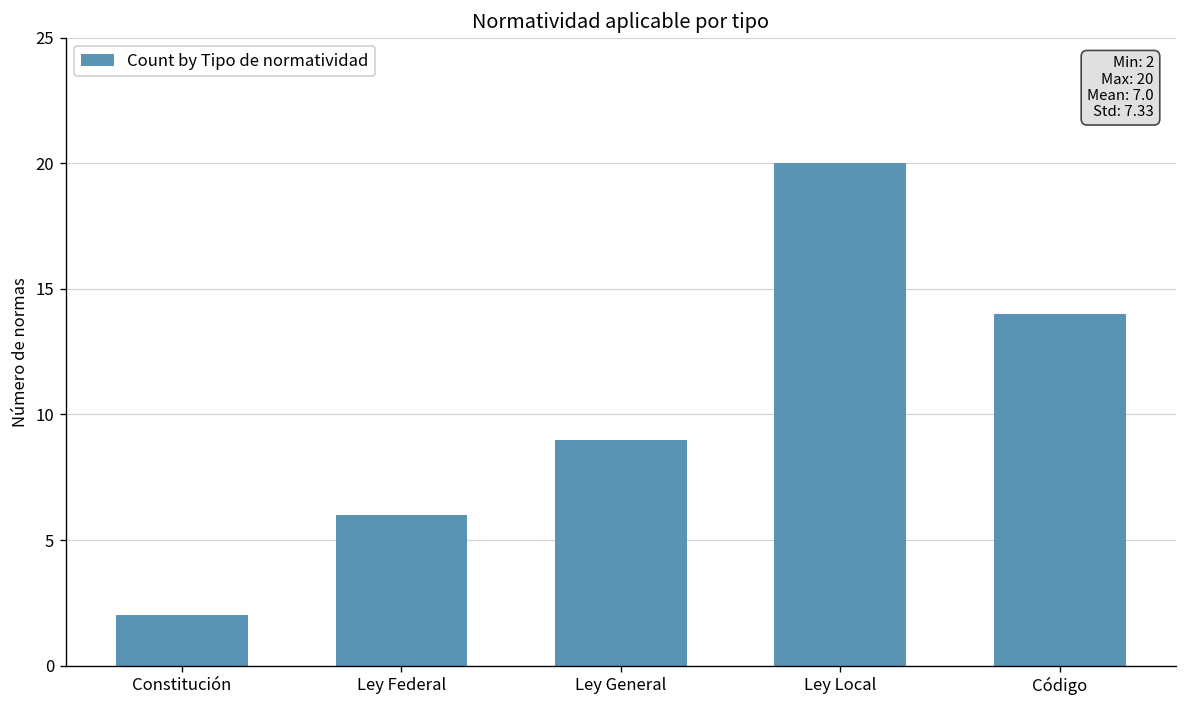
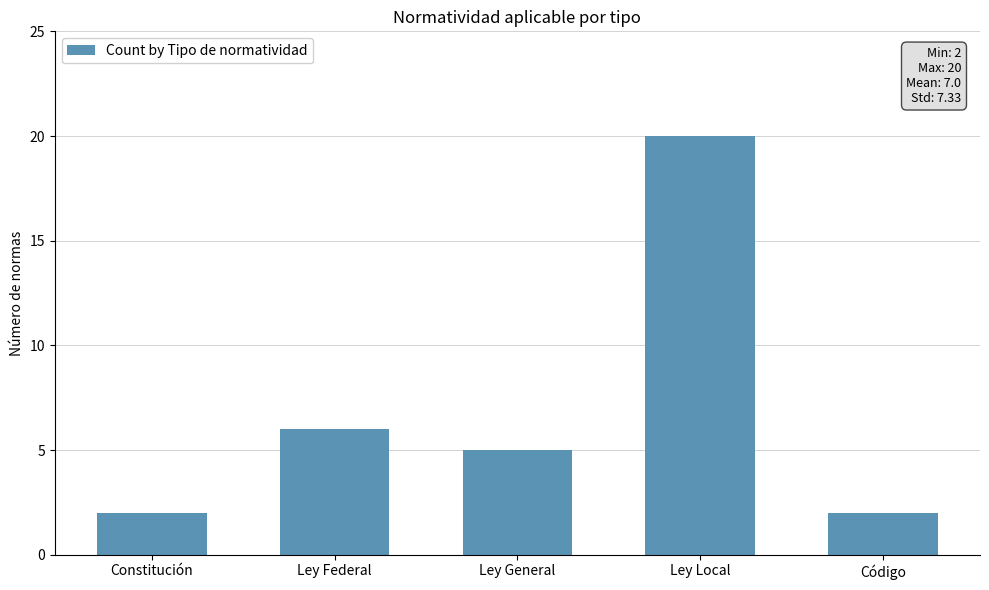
  {
    "Constitución": 2,
    "Ley Federal": 6,
-   "Ley General": 9,
+   "Ley General": 5,
    "Ley Local": 20,
-   "Código": 14
+   "Código": 2
  }
